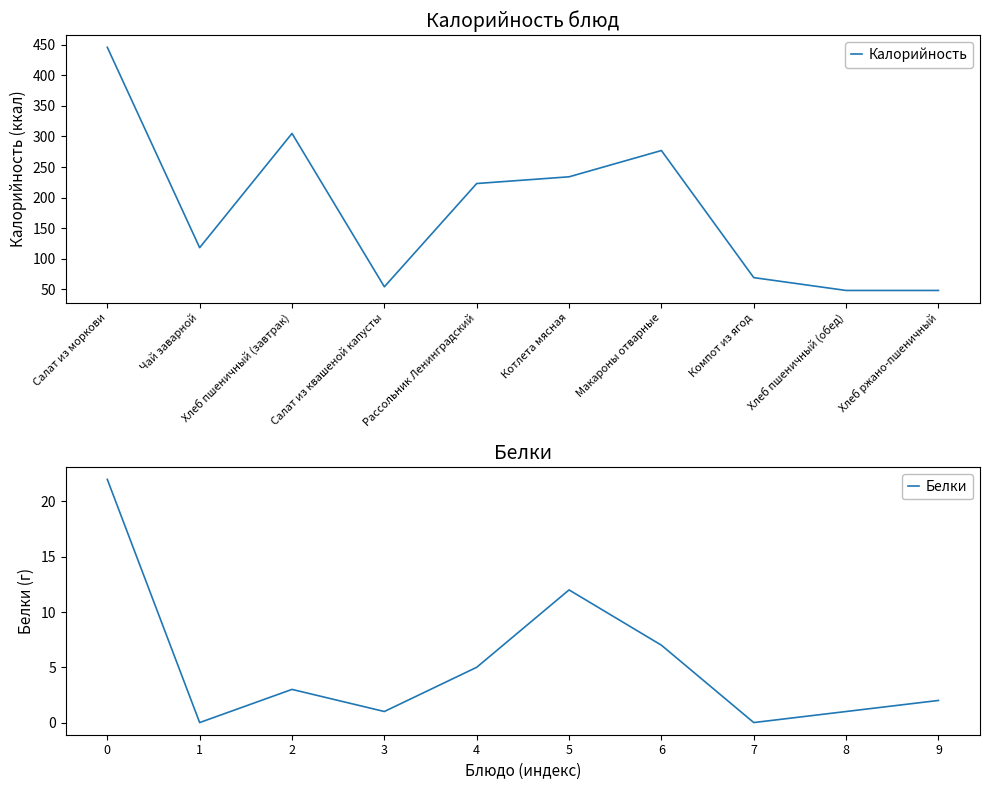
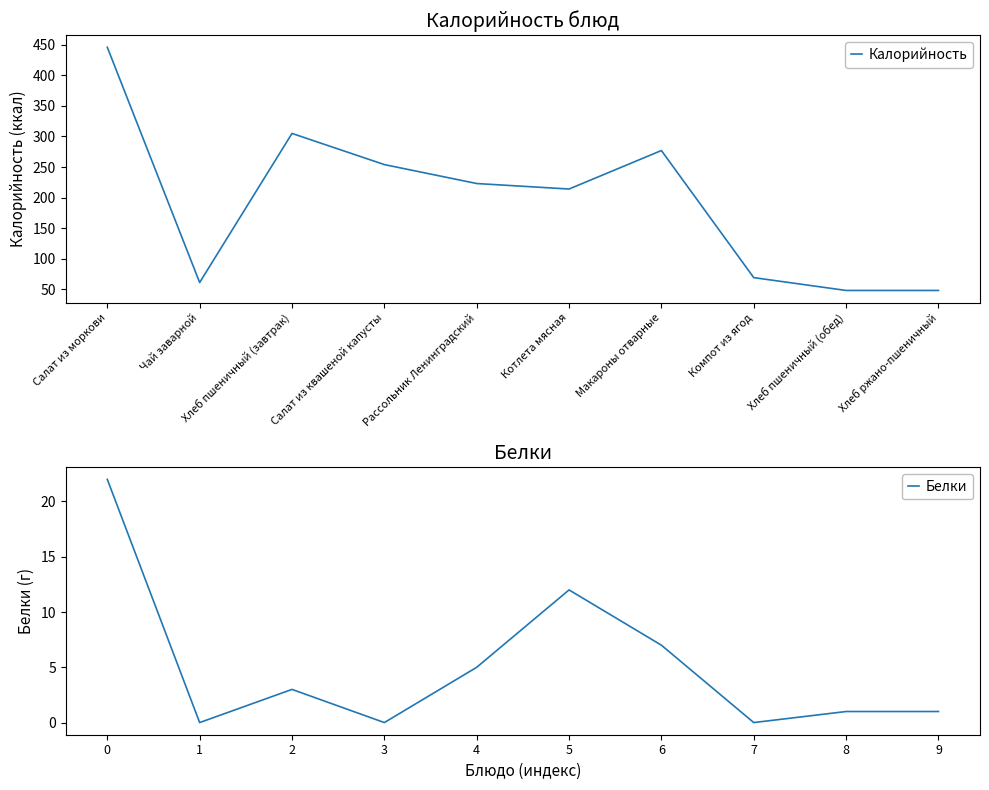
  {
    "Калорийность блюд": {
      "Салат из моркови": 450,
-     "Чай заварной": 120,
+     "Чай заварной": 60,
      "Хлеб пшеничный (завтрак)": 310,
-     "Салат из квашеной капусты": 50,
+     "Салат из квашеной капусты": 250,
      "Рассольник Ленинградский": 220,
-     "Котлета мясная": 230,
+     "Котлета мясная": 210,
      "Макароны отварные": 280,
      "Компот из ягод": 70,
      "Хлеб пшеничный (обед)": 50,
      "Хлеб ржано-пшеничный": 50
    },
    "Белки": {
      "0": 22,
      "1": 0,
      "2": 3,
-     "3": 1,
+     "3": 0,
      "4": 5,
      "5": 12,
      "6": 7,
      "7": 0,
      "8": 1,
-     "9": 2
+     "9": 1
    }
  }
